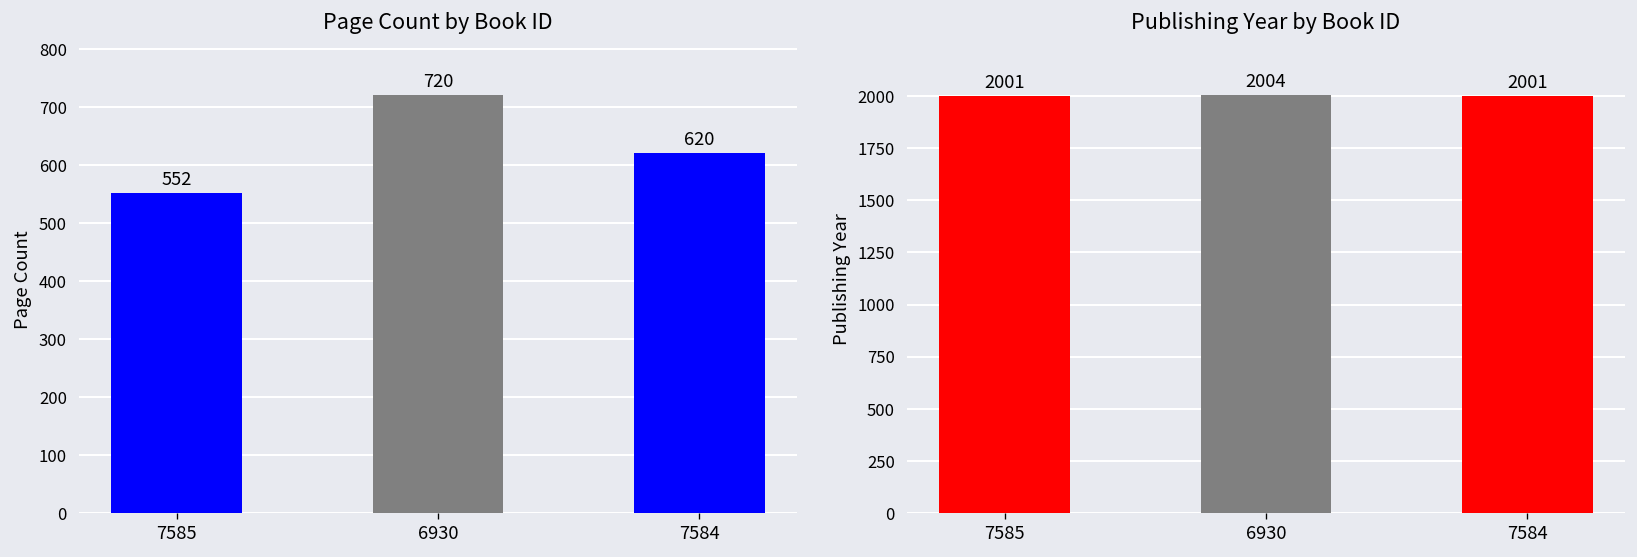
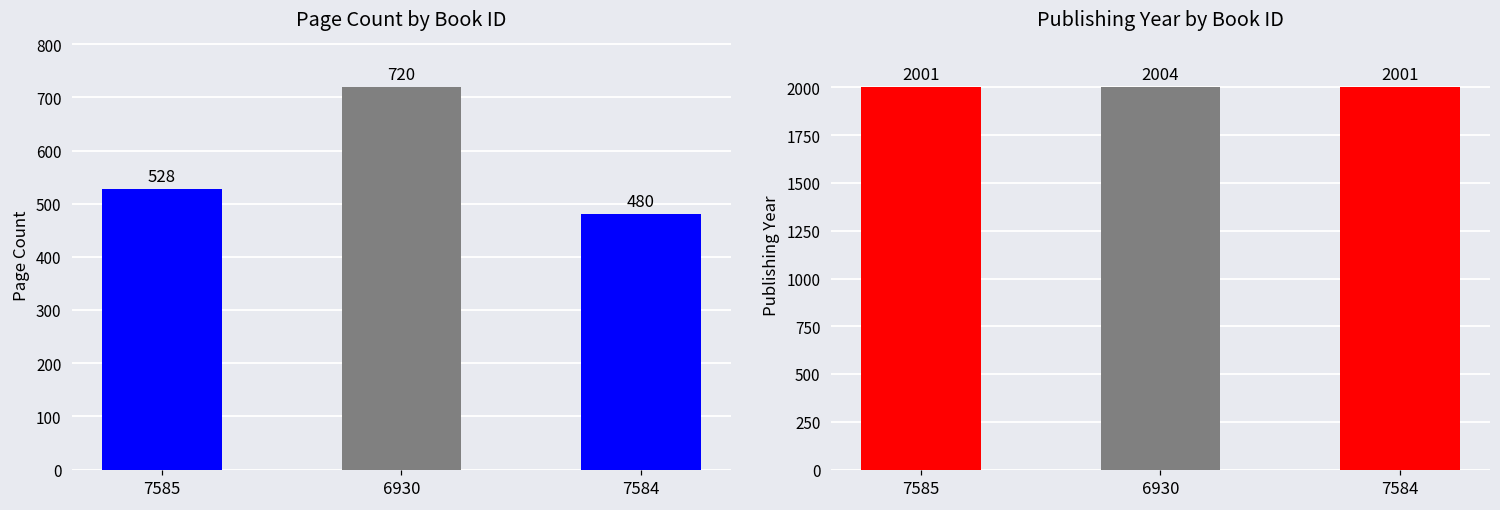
  {
    "Page Count by Book ID": {
-     "7585": 552,
+     "7585": 528,
      "6930": 720,
-     "7584": 620
+     "7584": 480
    },
    "Publishing Year by Book ID": {
      "7585": 2001,
      "6930": 2004,
      "7584": 2001
    }
  }
